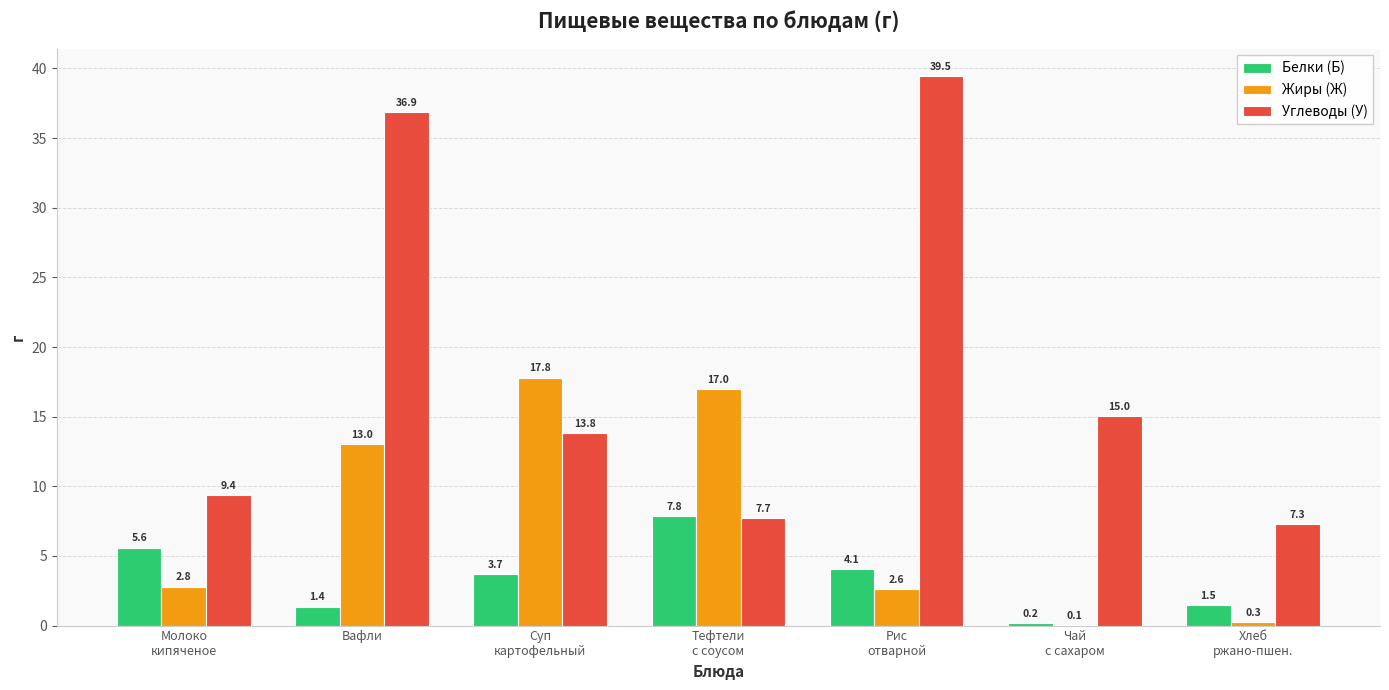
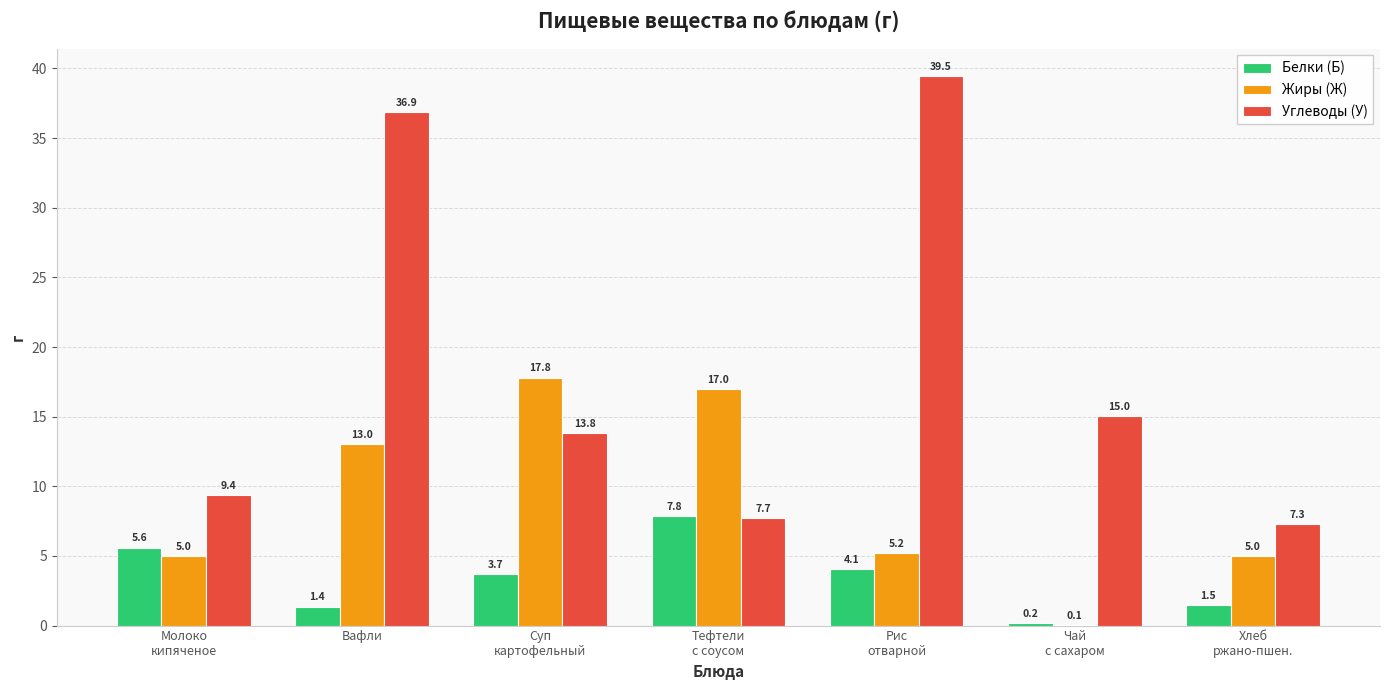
  {
    "Белки (Б)": {
      "Молоко кипяченое": 5.6,
      "Вафли": 1.4,
      "Суп картофельный": 3.7,
      "Тефтели с соусом": 7.8,
      "Рис отварной": 4.1,
      "Чай с сахаром": 0.2,
      "Хлеб ржано-пшен.": 1.5
    },
    "Жиры (Ж)": {
-     "Молоко кипяченое": 2.8,
+     "Молоко кипяченое": 5.0,
      "Вафли": 13.0,
      "Суп картофельный": 17.8,
      "Тефтели с соусом": 17.0,
-     "Рис отварной": 2.6,
+     "Рис отварной": 5.2,
      "Чай с сахаром": 0.1,
-     "Хлеб ржано-пшен.": 0.3
+     "Хлеб ржано-пшен.": 5.0
    },
    "Углеводы (У)": {
      "Молоко кипяченое": 9.4,
      "Вафли": 36.9,
      "Суп картофельный": 13.8,
      "Тефтели с соусом": 7.7,
      "Рис отварной": 39.5,
      "Чай с сахаром": 15.0,
      "Хлеб ржано-пшен.": 7.3
    }
  }
